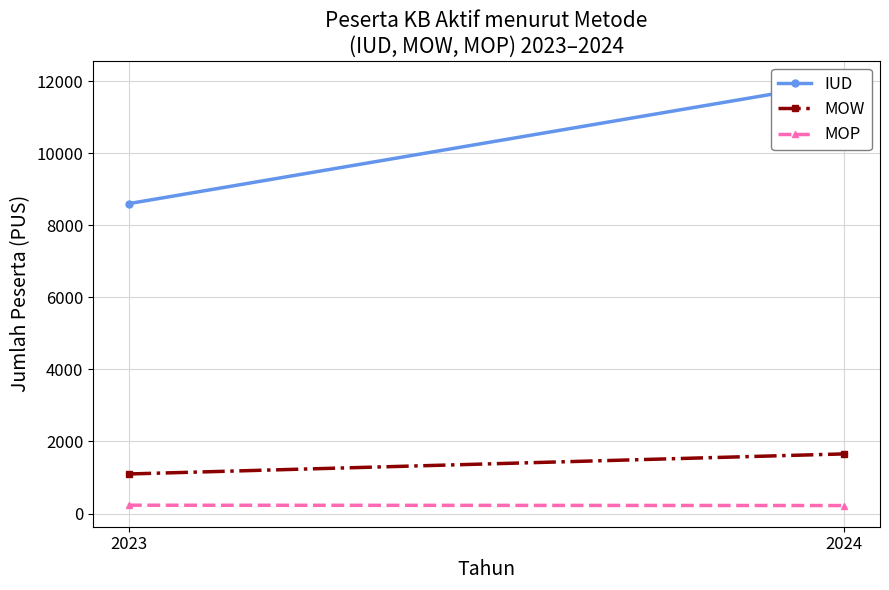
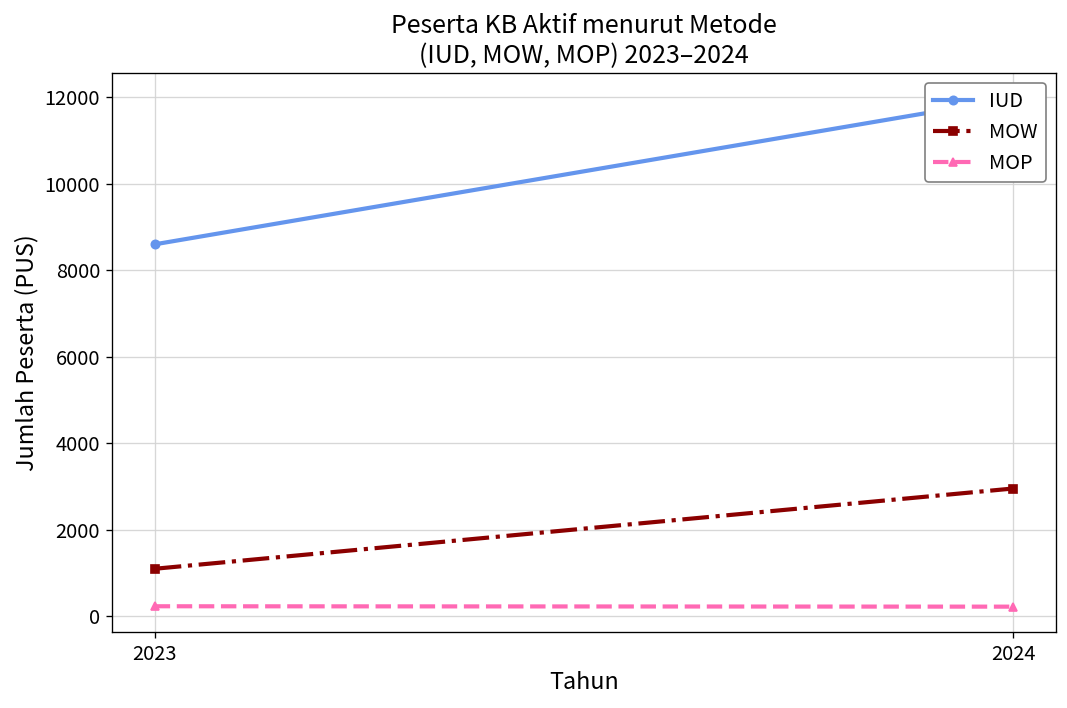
  {
    "IUD": {
      "2023": 8600
    },
    "MOW": {
      "2023": 1100,
-     "2024": 1700
+     "2024": 3000
    },
    "MOP": {
      "2023": 200,
      "2024": 200
    }
  }
